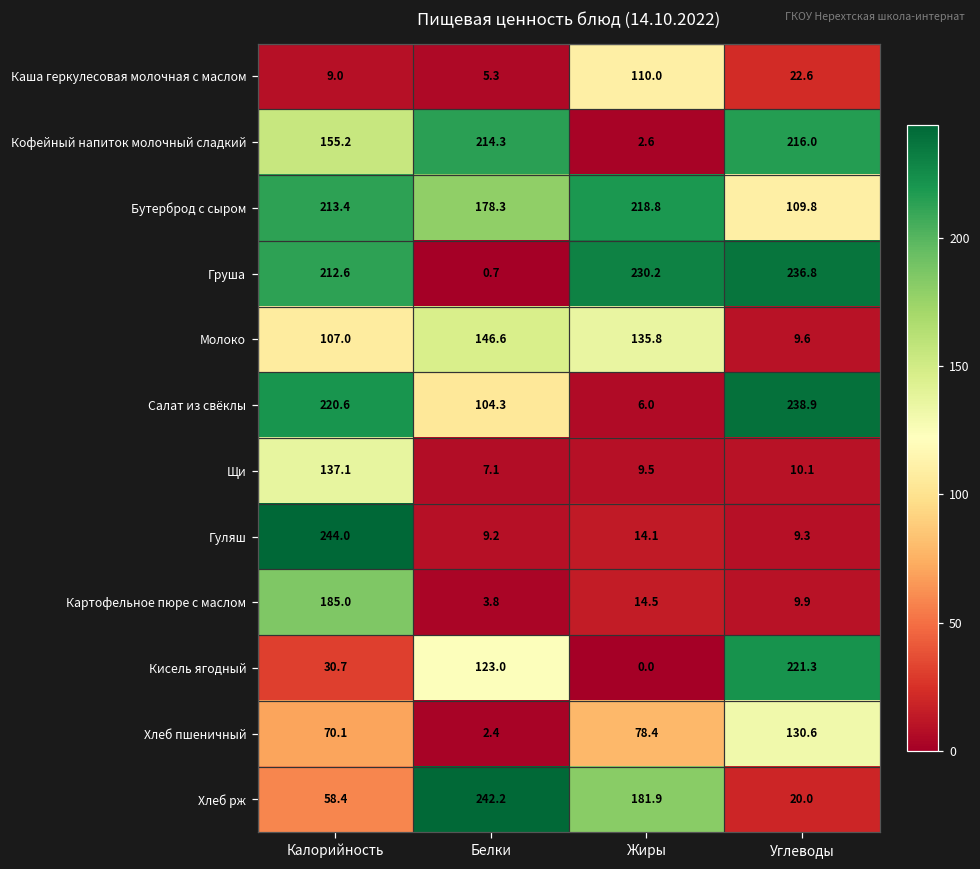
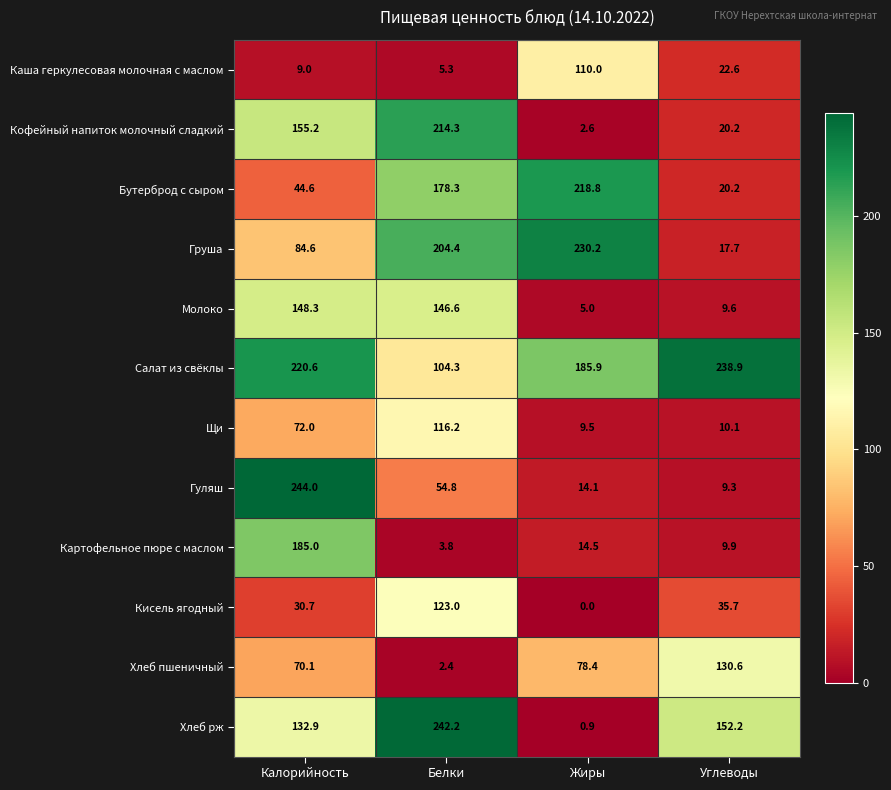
  {
    "Каша геркулесовая молочная с маслом": {
      "Калорийность": 9.0,
      "Белки": 5.3,
      "Жиры": 110.0,
      "Углеводы": 22.6
    },
    "Кофейный напиток молочный сладкий": {
      "Калорийность": 155.2,
      "Белки": 214.3,
      "Жиры": 2.6,
-     "Углеводы": 216.0
+     "Углеводы": 20.2
    },
    "Бутерброд с сыром": {
-     "Калорийность": 213.4,
+     "Калорийность": 44.6,
      "Белки": 178.3,
      "Жиры": 218.8,
-     "Углеводы": 109.8
+     "Углеводы": 20.2
    },
    "Груша": {
-     "Калорийность": 212.6,
-     "Белки": 0.7,
+     "Калорийность": 84.6,
+     "Белки": 204.4,
      "Жиры": 230.2,
-     "Углеводы": 236.8
+     "Углеводы": 17.7
    },
    "Молоко": {
-     "Калорийность": 107.0,
+     "Калорийность": 148.3,
      "Белки": 146.6,
-     "Жиры": 135.8,
+     "Жиры": 5.0,
      "Углеводы": 9.6
    },
    "Салат из свёклы": {
      "Калорийность": 220.6,
      "Белки": 104.3,
-     "Жиры": 6.0,
+     "Жиры": 185.9,
      "Углеводы": 238.9
    },
    "Щи": {
-     "Калорийность": 137.1,
-     "Белки": 7.1,
+     "Калорийность": 72.0,
+     "Белки": 116.2,
      "Жиры": 9.5,
      "Углеводы": 10.1
    },
    "Гуляш": {
      "Калорийность": 244.0,
-     "Белки": 9.2,
+     "Белки": 54.8,
      "Жиры": 14.1,
      "Углеводы": 9.3
    },
    "Картофельное пюре с маслом": {
      "Калорийность": 185.0,
      "Белки": 3.8,
      "Жиры": 14.5,
      "Углеводы": 9.9
    },
    "Кисель ягодный": {
      "Калорийность": 30.7,
      "Белки": 123.0,
      "Жиры": 0.0,
-     "Углеводы": 221.3
+     "Углеводы": 35.7
    },
    "Хлеб пшеничный": {
      "Калорийность": 70.1,
      "Белки": 2.4,
      "Жиры": 78.4,
      "Углеводы": 130.6
    },
    "Хлеб рж": {
-     "Калорийность": 58.4,
+     "Калорийность": 132.9,
      "Белки": 242.2,
-     "Жиры": 181.9,
-     "Углеводы": 20.0
+     "Жиры": 0.9,
+     "Углеводы": 152.2
    }
  }
